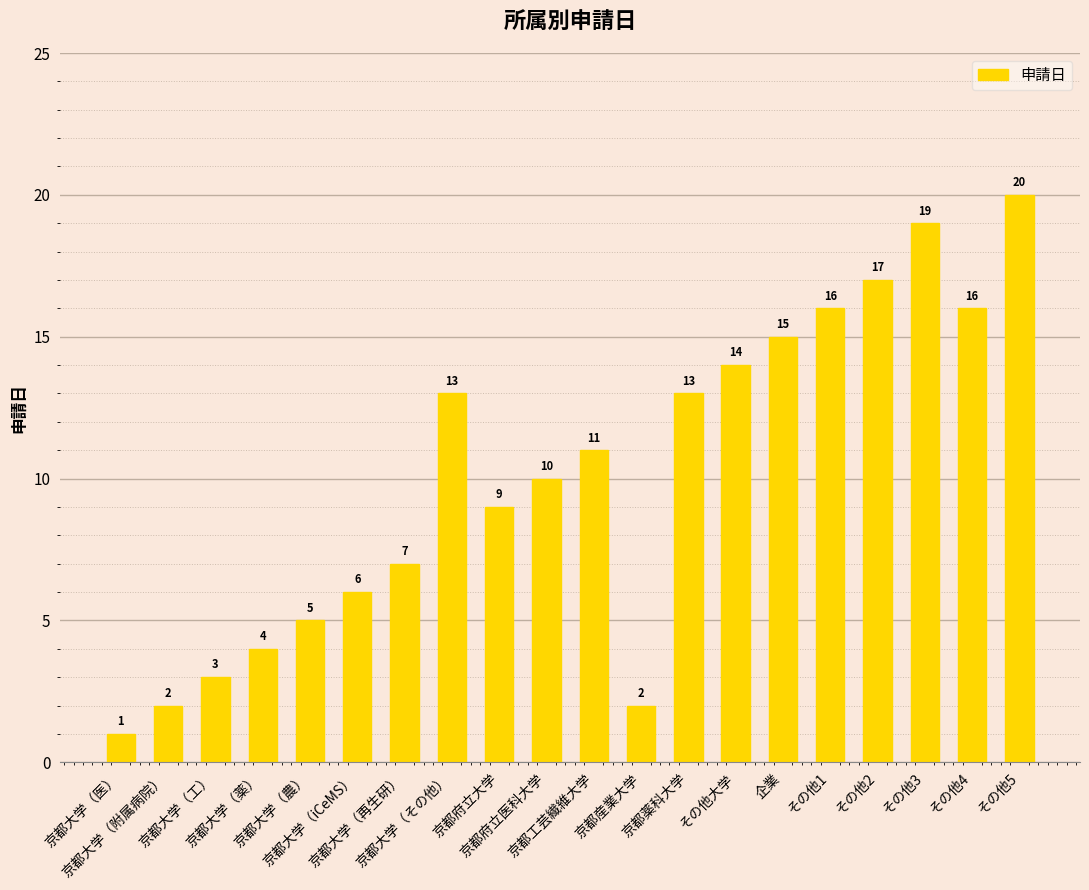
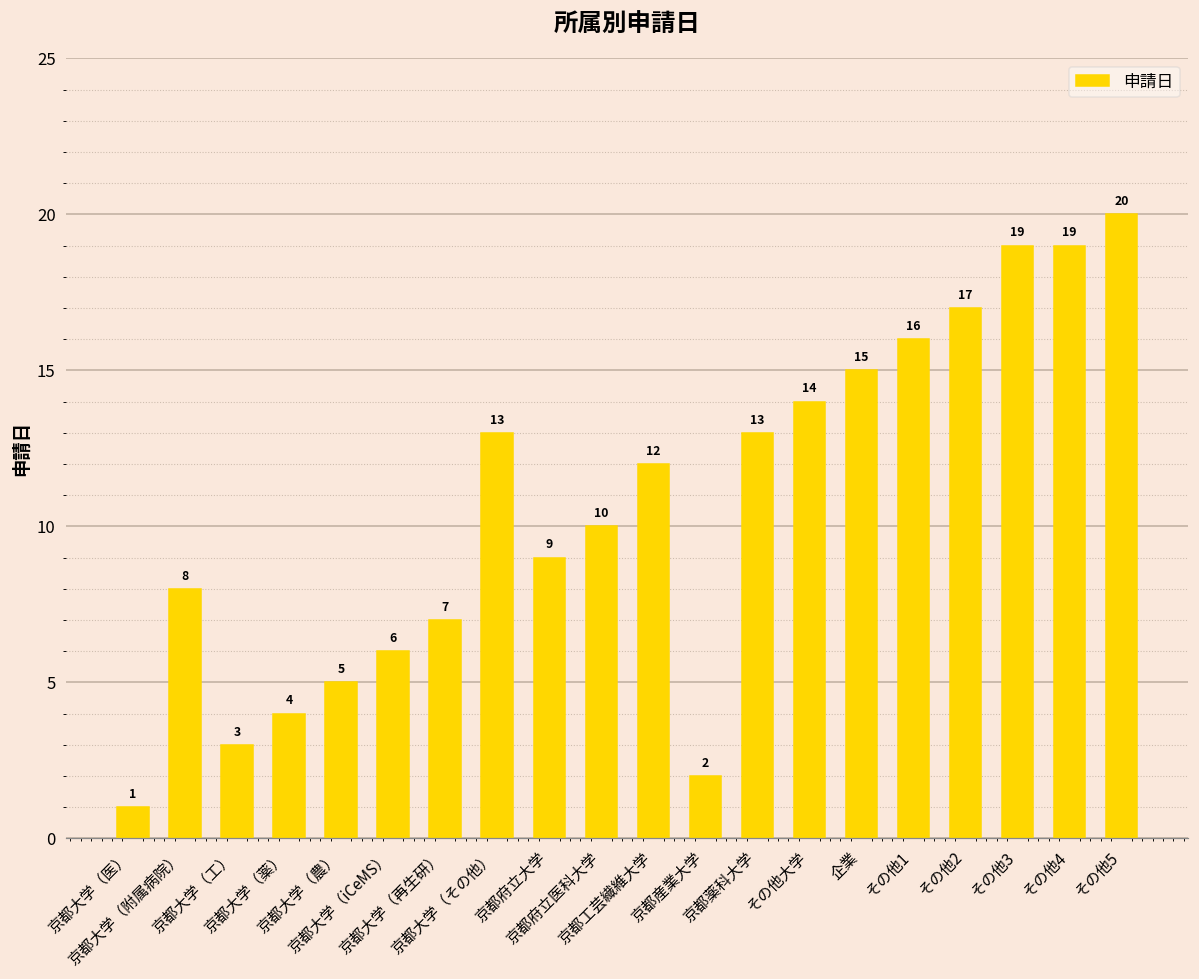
  {
    "京都大学（医）": 1,
-   "京都大学（附属病院）": 2,
+   "京都大学（附属病院）": 8,
    "京都大学（工）": 3,
    "京都大学（薬）": 4,
    "京都大学（農）": 5,
    "京都大学（iCeMS）": 6,
    "京都大学（再生研）": 7,
    "京都大学（その他）": 13,
    "京都府立大学": 9,
    "京都府立医科大学": 10,
-   "京都工芸繊維大学": 11,
+   "京都工芸繊維大学": 12,
    "京都産業大学": 2,
    "京都薬科大学": 13,
    "その他大学": 14,
    "企業": 15,
    "その他1": 16,
    "その他2": 17,
    "その他3": 19,
-   "その他4": 16,
+   "その他4": 19,
    "その他5": 20
  }
